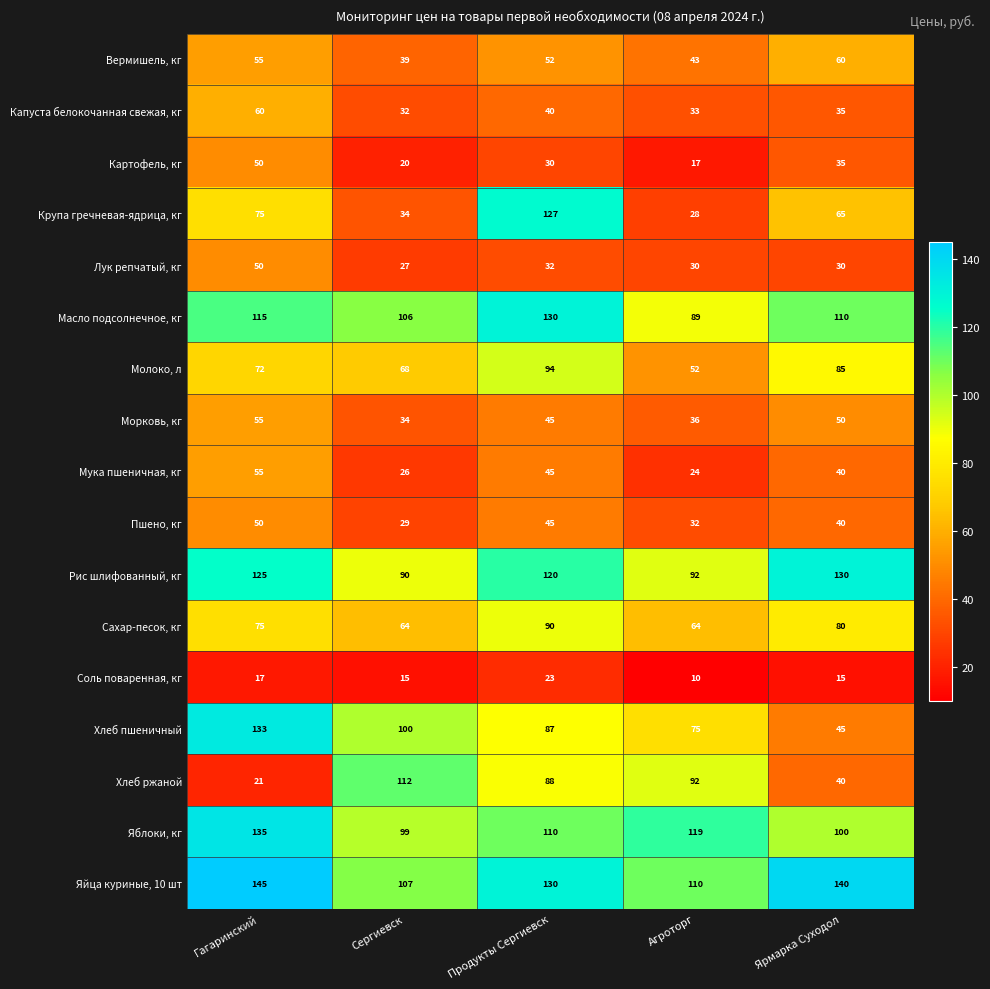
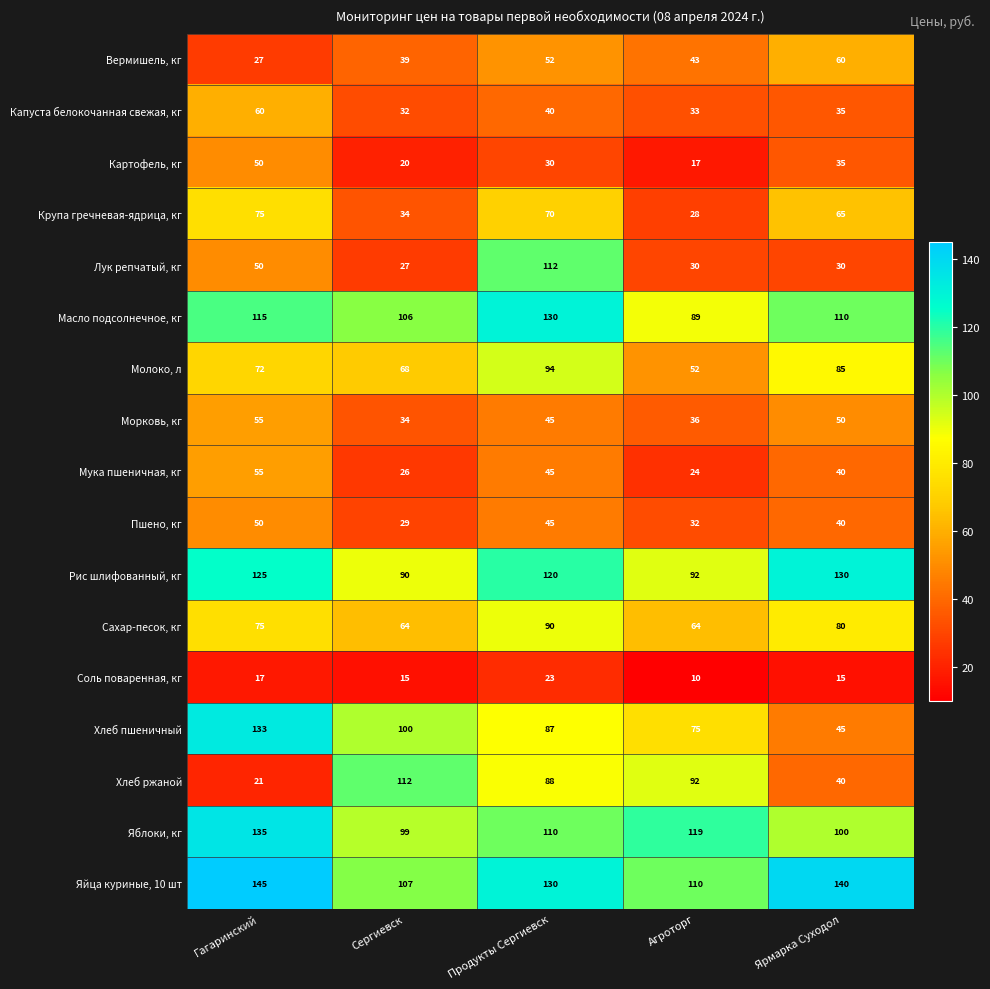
  {
    "Вермишель, кг": {
-     "Гагаринский": 55,
+     "Гагаринский": 27,
      "Сергиевск": 39,
      "Продукты Сергиевск": 52,
      "Агроторг": 43,
      "Ярмарка Суходол": 60
    },
    "Капуста белокочанная свежая, кг": {
      "Гагаринский": 60,
      "Сергиевск": 32,
      "Продукты Сергиевск": 40,
      "Агроторг": 33,
      "Ярмарка Суходол": 35
    },
    "Картофель, кг": {
      "Гагаринский": 50,
      "Сергиевск": 20,
      "Продукты Сергиевск": 30,
      "Агроторг": 17,
      "Ярмарка Суходол": 35
    },
    "Крупа гречневая-ядрица, кг": {
      "Гагаринский": 75,
      "Сергиевск": 34,
-     "Продукты Сергиевск": 127,
+     "Продукты Сергиевск": 70,
      "Агроторг": 28,
      "Ярмарка Суходол": 65
    },
    "Лук репчатый, кг": {
      "Гагаринский": 50,
      "Сергиевск": 27,
-     "Продукты Сергиевск": 32,
+     "Продукты Сергиевск": 112,
      "Агроторг": 30,
      "Ярмарка Суходол": 30
    },
    "Масло подсолнечное, кг": {
      "Гагаринский": 115,
      "Сергиевск": 106,
      "Продукты Сергиевск": 130,
      "Агроторг": 89,
      "Ярмарка Суходол": 110
    },
    "Молоко, л": {
      "Гагаринский": 72,
      "Сергиевск": 68,
      "Продукты Сергиевск": 94,
      "Агроторг": 52,
      "Ярмарка Суходол": 85
    },
    "Морковь, кг": {
      "Гагаринский": 55,
      "Сергиевск": 34,
      "Продукты Сергиевск": 45,
      "Агроторг": 36,
      "Ярмарка Суходол": 50
    },
    "Мука пшеничная, кг": {
      "Гагаринский": 55,
      "Сергиевск": 26,
      "Продукты Сергиевск": 45,
      "Агроторг": 24,
      "Ярмарка Суходол": 40
    },
    "Пшено, кг": {
      "Гагаринский": 50,
      "Сергиевск": 29,
      "Продукты Сергиевск": 45,
      "Агроторг": 32,
      "Ярмарка Суходол": 40
    },
    "Рис шлифованный, кг": {
      "Гагаринский": 125,
      "Сергиевск": 90,
      "Продукты Сергиевск": 120,
      "Агроторг": 92,
      "Ярмарка Суходол": 130
    },
    "Сахар-песок, кг": {
      "Гагаринский": 75,
      "Сергиевск": 64,
      "Продукты Сергиевск": 90,
      "Агроторг": 64,
      "Ярмарка Суходол": 80
    },
    "Соль поваренная, кг": {
      "Гагаринский": 17,
      "Сергиевск": 15,
      "Продукты Сергиевск": 23,
      "Агроторг": 10,
      "Ярмарка Суходол": 15
    },
    "Хлеб пшеничный": {
      "Гагаринский": 133,
      "Сергиевск": 100,
      "Продукты Сергиевск": 87,
      "Агроторг": 75,
      "Ярмарка Суходол": 45
    },
    "Хлеб ржаной": {
      "Гагаринский": 21,
      "Сергиевск": 112,
      "Продукты Сергиевск": 88,
      "Агроторг": 92,
      "Ярмарка Суходол": 40
    },
    "Яблоки, кг": {
      "Гагаринский": 135,
      "Сергиевск": 99,
      "Продукты Сергиевск": 110,
      "Агроторг": 119,
      "Ярмарка Суходол": 100
    },
    "Яйца куриные, 10 шт": {
      "Гагаринский": 145,
      "Сергиевск": 107,
      "Продукты Сергиевск": 130,
      "Агроторг": 110,
      "Ярмарка Суходол": 140
    }
  }
